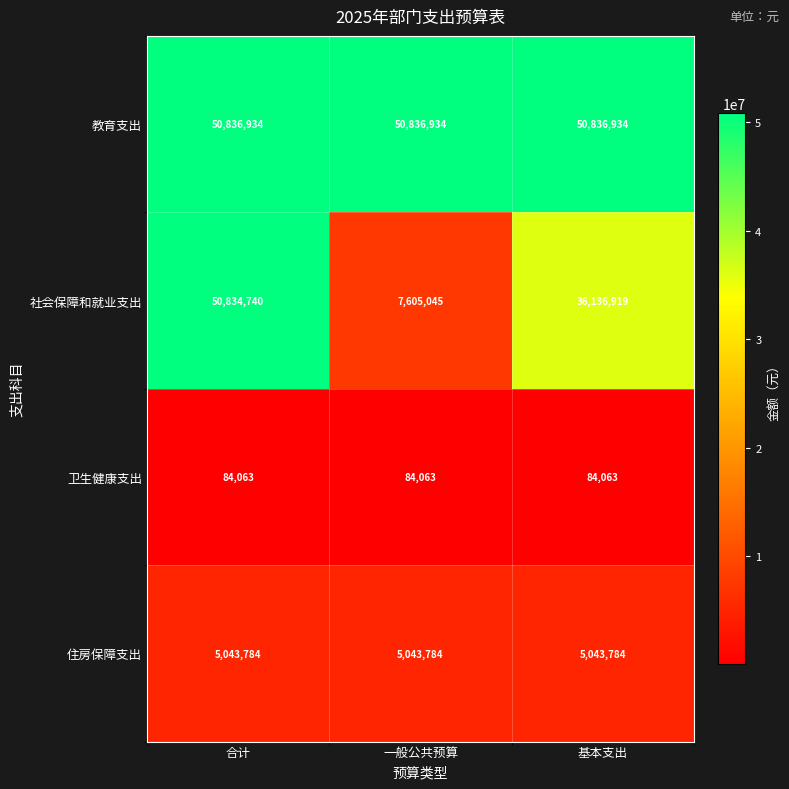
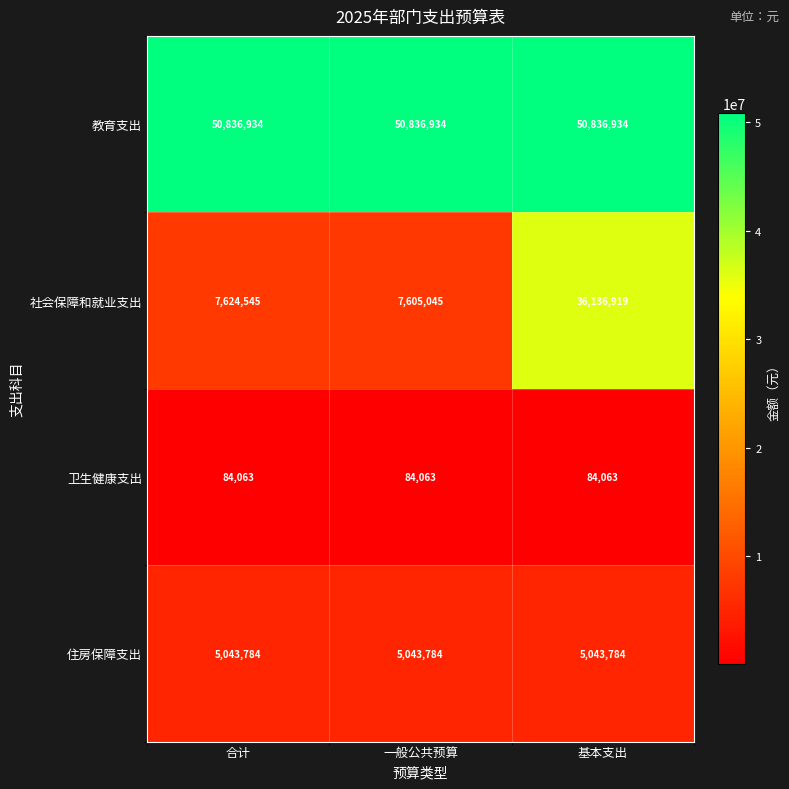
  {
    "教育支出": {
      "合计": "50,836,934",
      "一般公共预算": "50,836,934",
      "基本支出": "50,836,934"
    },
    "社会保障和就业支出": {
-     "合计": "50,834,740",
+     "合计": "7,624,545",
      "一般公共预算": "7,605,045",
      "基本支出": "36,136,919"
    },
    "卫生健康支出": {
      "合计": "84,063",
      "一般公共预算": "84,063",
      "基本支出": "84,063"
    },
    "住房保障支出": {
      "合计": "5,043,784",
      "一般公共预算": "5,043,784",
      "基本支出": "5,043,784"
    }
  }
